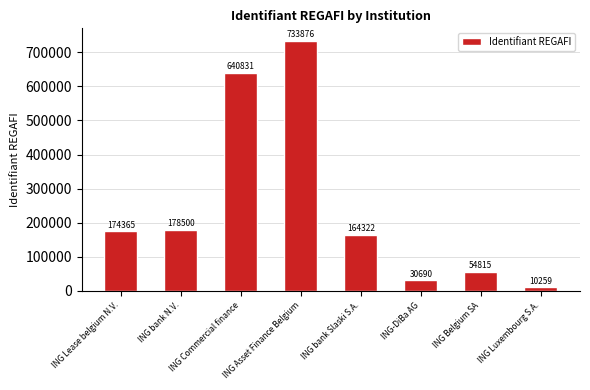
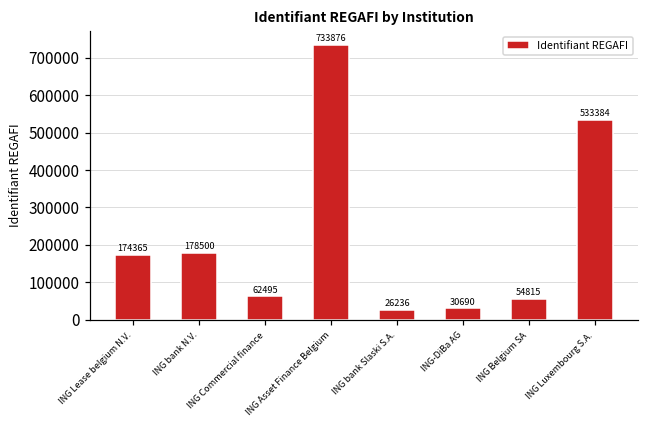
  {
    "ING Lease belgium N.V.": 174365,
    "ING bank N.V.": 178500,
-   "ING Commercial finance": 640831,
+   "ING Commercial finance": 62495,
    "ING Asset Finance Belgium": 733876,
-   "ING bank Slaski S.A.": 164322,
+   "ING bank Slaski S.A.": 26236,
    "ING-DiBa AG": 30690,
    "ING Belgium SA": 54815,
-   "ING Luxembourg S.A.": 10259
+   "ING Luxembourg S.A.": 533384
  }
